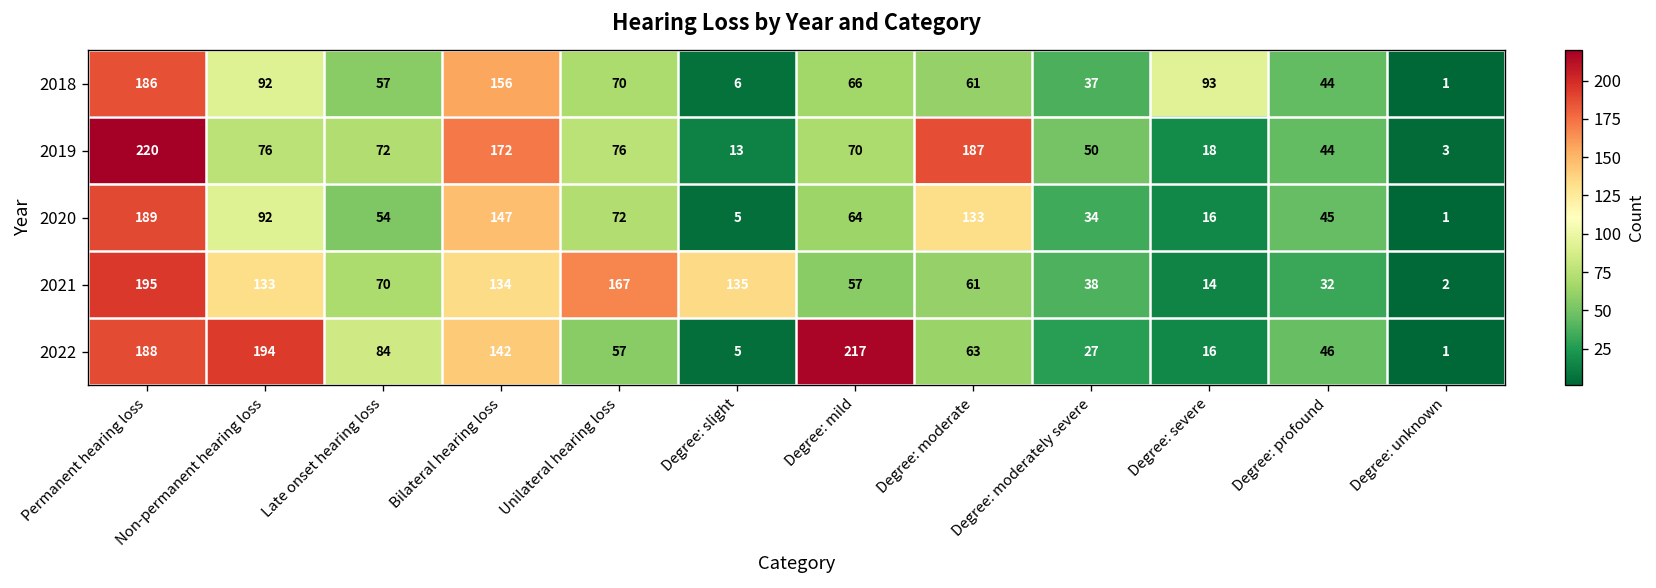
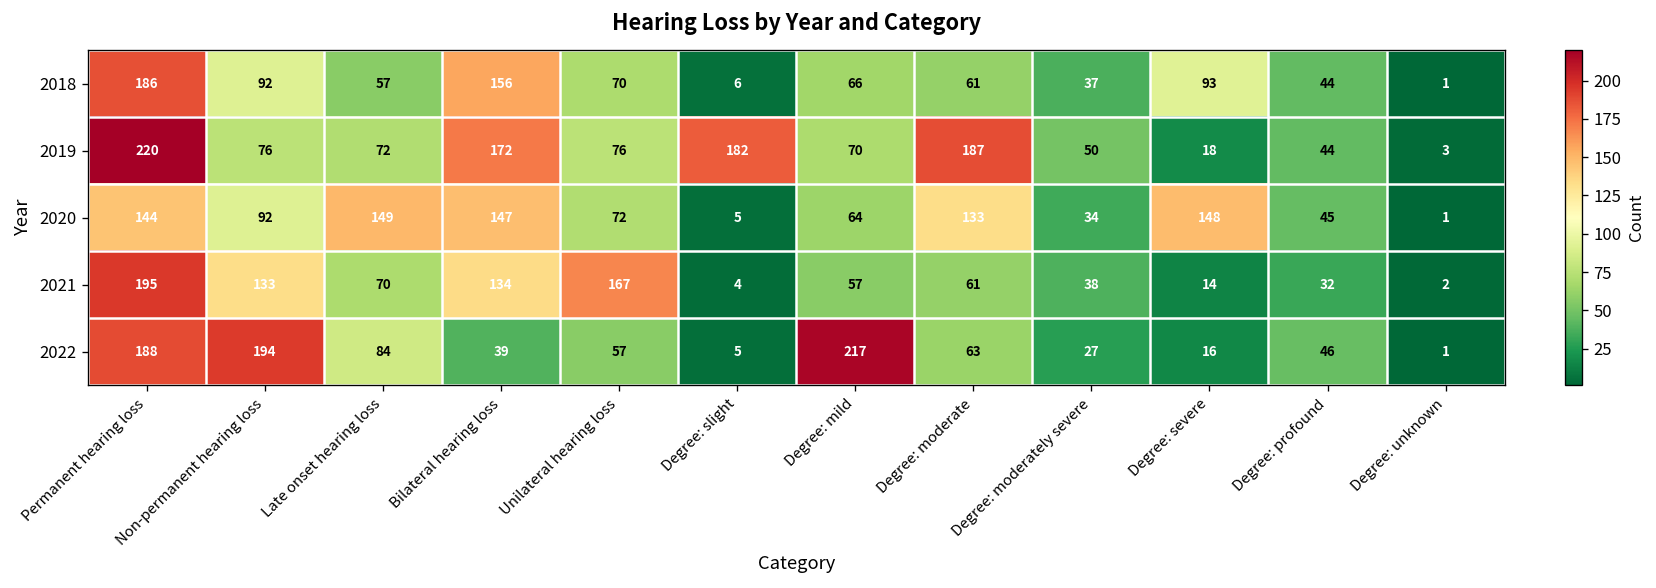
  {
    "2018": {
      "Permanent hearing loss": 186,
      "Non-permanent hearing loss": 92,
      "Late onset hearing loss": 57,
      "Bilateral hearing loss": 156,
      "Unilateral hearing loss": 70,
      "Degree: slight": 6,
      "Degree: mild": 66,
      "Degree: moderate": 61,
      "Degree: moderately severe": 37,
      "Degree: severe": 93,
      "Degree: profound": 44,
      "Degree: unknown": 1
    },
    "2019": {
      "Permanent hearing loss": 220,
      "Non-permanent hearing loss": 76,
      "Late onset hearing loss": 72,
      "Bilateral hearing loss": 172,
      "Unilateral hearing loss": 76,
-     "Degree: slight": 13,
+     "Degree: slight": 182,
      "Degree: mild": 70,
      "Degree: moderate": 187,
      "Degree: moderately severe": 50,
      "Degree: severe": 18,
      "Degree: profound": 44,
      "Degree: unknown": 3
    },
    "2020": {
-     "Permanent hearing loss": 189,
+     "Permanent hearing loss": 144,
      "Non-permanent hearing loss": 92,
-     "Late onset hearing loss": 54,
+     "Late onset hearing loss": 149,
      "Bilateral hearing loss": 147,
      "Unilateral hearing loss": 72,
      "Degree: slight": 5,
      "Degree: mild": 64,
      "Degree: moderate": 133,
      "Degree: moderately severe": 34,
-     "Degree: severe": 16,
+     "Degree: severe": 148,
      "Degree: profound": 45,
      "Degree: unknown": 1
    },
    "2021": {
      "Permanent hearing loss": 195,
      "Non-permanent hearing loss": 133,
      "Late onset hearing loss": 70,
      "Bilateral hearing loss": 134,
      "Unilateral hearing loss": 167,
-     "Degree: slight": 135,
+     "Degree: slight": 4,
      "Degree: mild": 57,
      "Degree: moderate": 61,
      "Degree: moderately severe": 38,
      "Degree: severe": 14,
      "Degree: profound": 32,
      "Degree: unknown": 2
    },
    "2022": {
      "Permanent hearing loss": 188,
      "Non-permanent hearing loss": 194,
      "Late onset hearing loss": 84,
-     "Bilateral hearing loss": 142,
+     "Bilateral hearing loss": 39,
      "Unilateral hearing loss": 57,
      "Degree: slight": 5,
      "Degree: mild": 217,
      "Degree: moderate": 63,
      "Degree: moderately severe": 27,
      "Degree: severe": 16,
      "Degree: profound": 46,
      "Degree: unknown": 1
    }
  }
